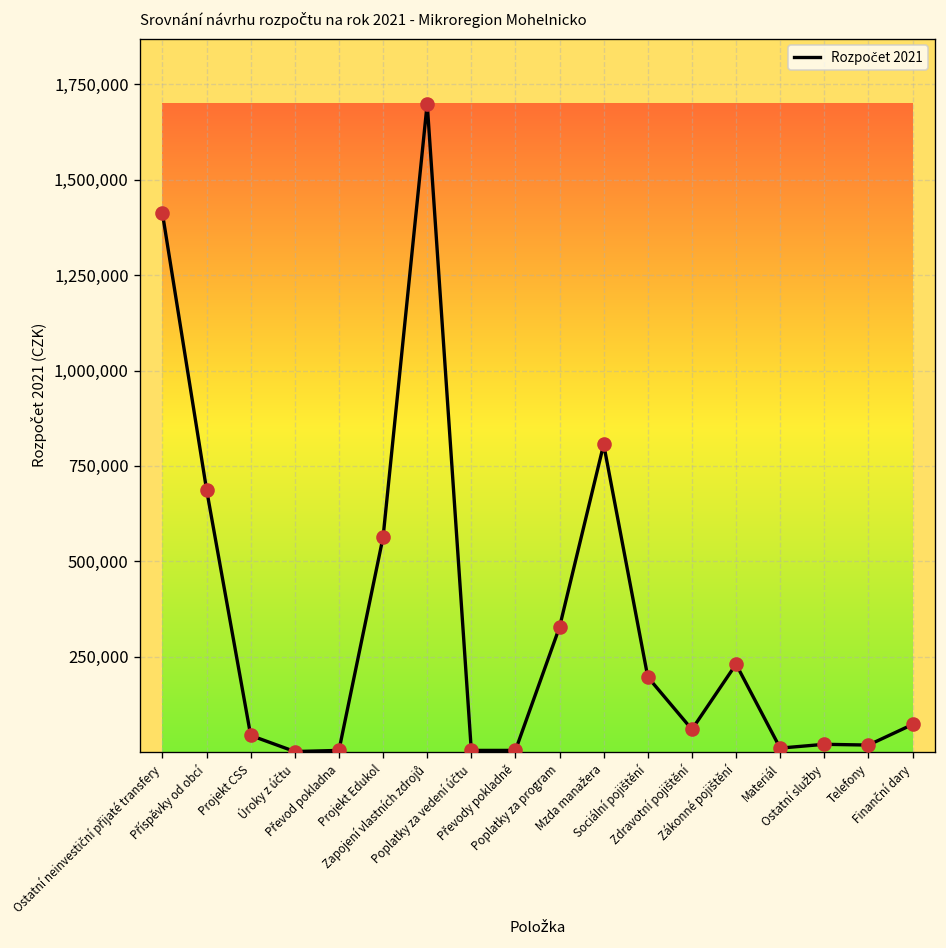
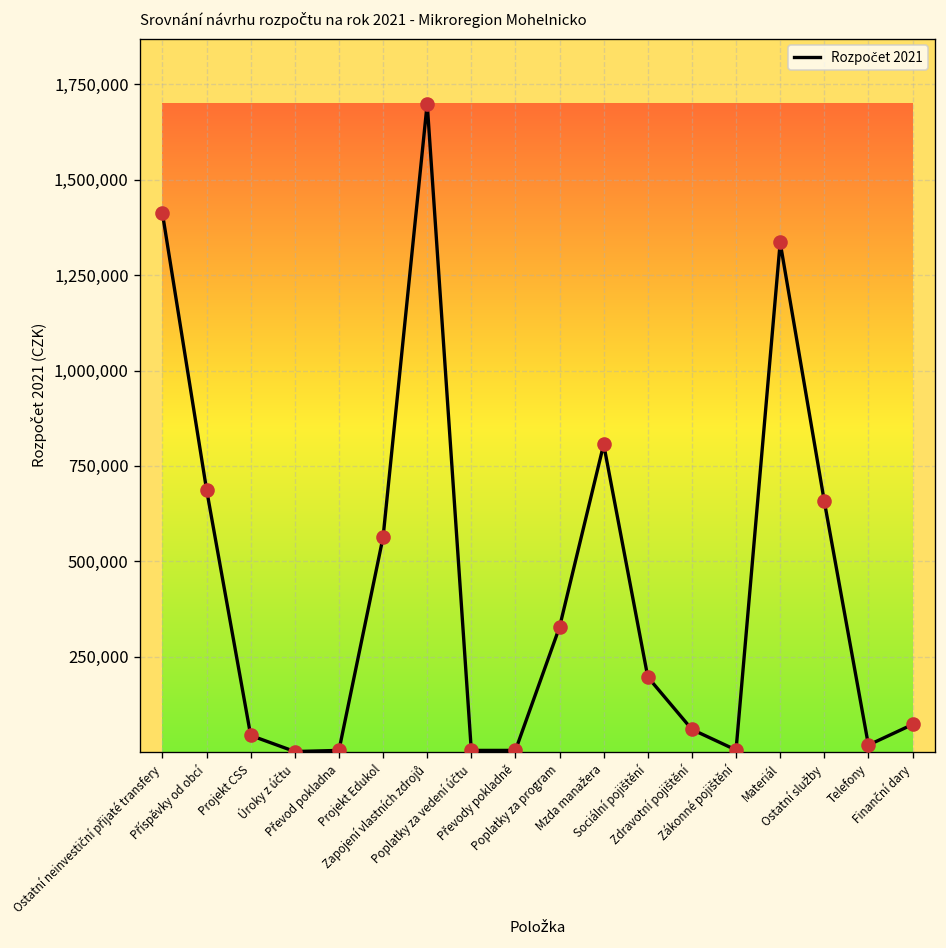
  {
    "Ostatní neinvestiční přijaté transfery": "1,410,000",
    "Příspěvky od obcí": "690,000",
    "Projekt CSS": "40,000",
    "Úroky z účtu": "0",
    "Převod pokladna": "0",
    "Projekt Edukol": "560,000",
    "Zapojení vlastních zdrojů": "1,700,000",
    "Poplatky za vedení účtu": "0",
    "Převody pokladně": "0",
    "Poplatky za program": "330,000",
    "Mzda manažera": "810,000",
    "Sociální pojištění": "200,000",
    "Zdravotní pojištění": "60,000",
-   "Zákonné pojištění": "230,000",
-   "Materiál": "10,000",
-   "Ostatní služby": "20,000",
+   "Zákonné pojištění": "10,000",
+   "Materiál": "1,340,000",
+   "Ostatní služby": "660,000",
    "Telefony": "20,000",
    "Finanční dary": "70,000"
  }
